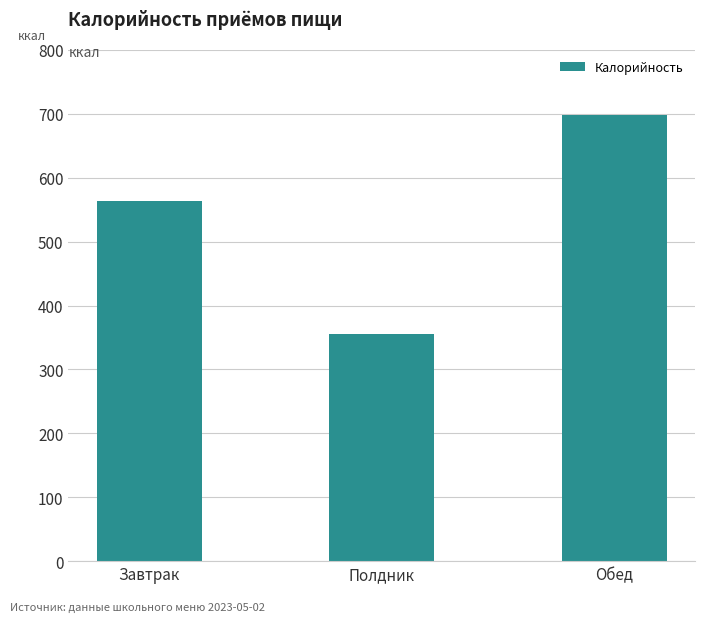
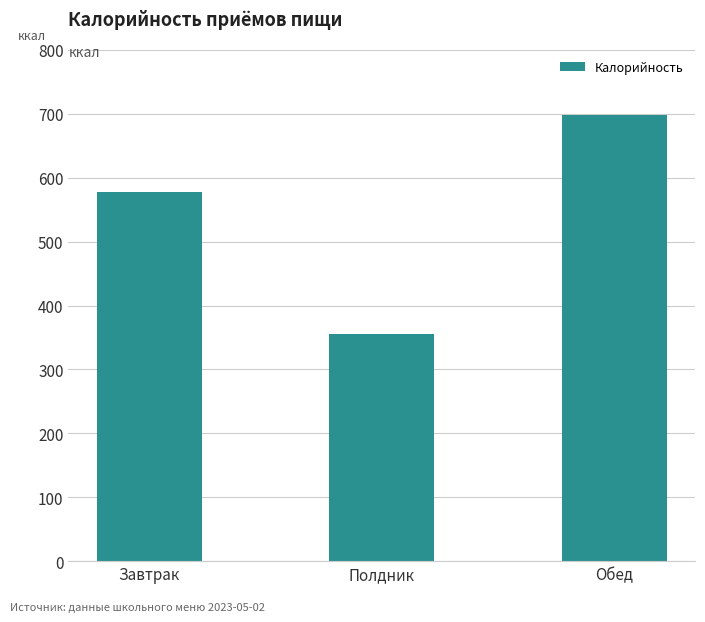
  {
-   "Завтрак": 560,
+   "Завтрак": 580,
    "Полдник": 360,
    "Обед": 700
  }
